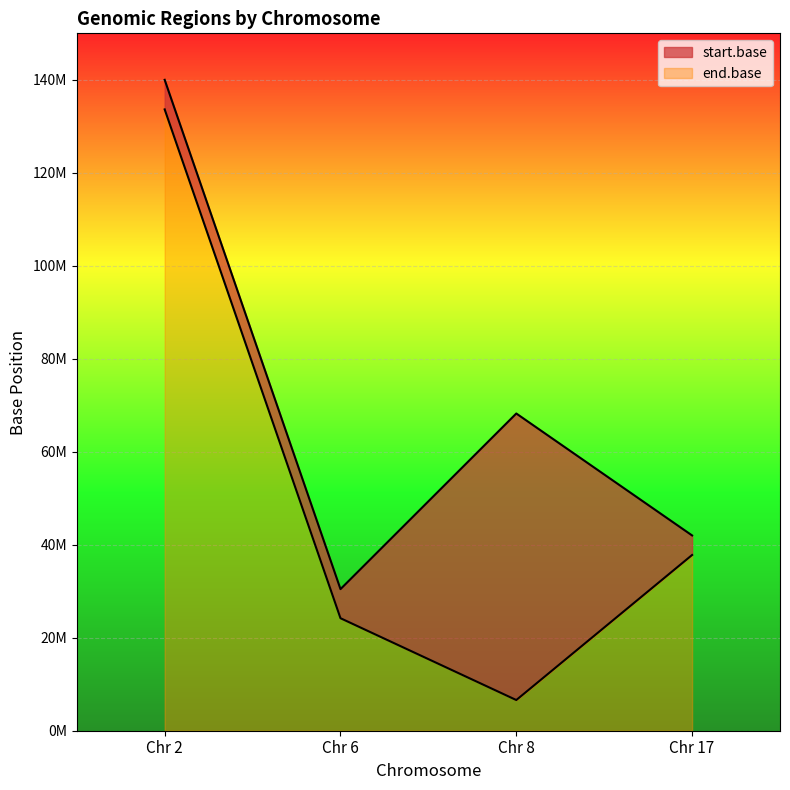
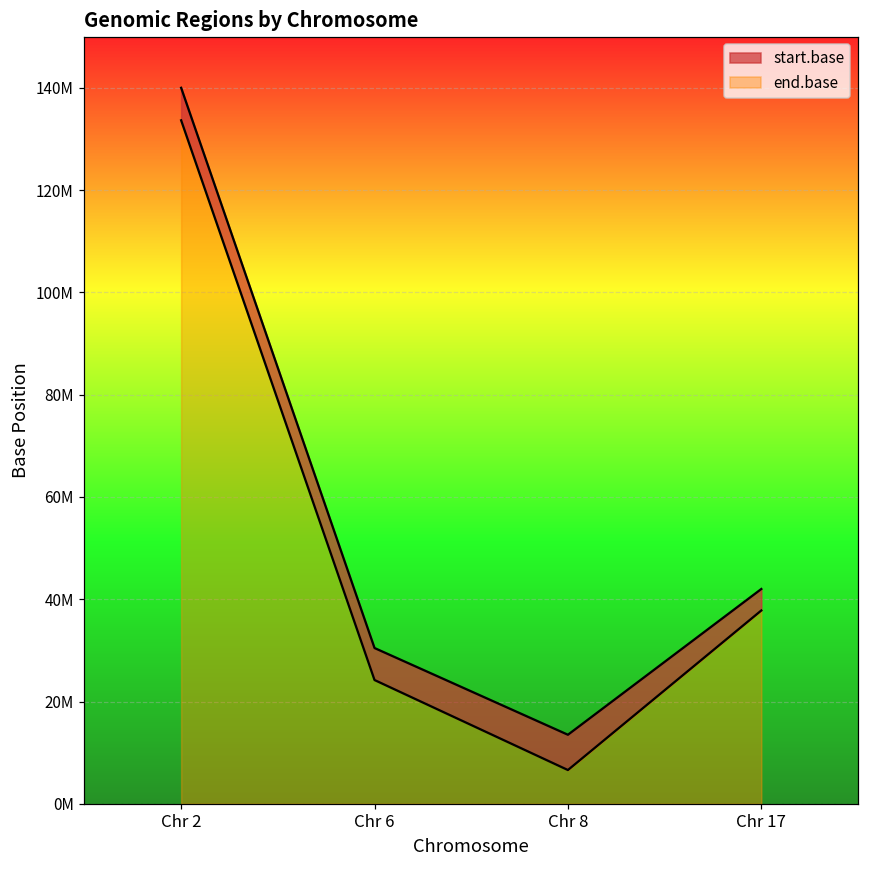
  {
    "end.base": {
      "Chr 2": 134000000,
      "Chr 6": 24000000,
      "Chr 8": 7000000,
      "Chr 17": 38000000
    },
    "start.base": {
      "Chr 2": 140000000,
      "Chr 6": 30000000,
-     "Chr 8": 68000000,
+     "Chr 8": 14000000,
      "Chr 17": 42000000
    }
  }
